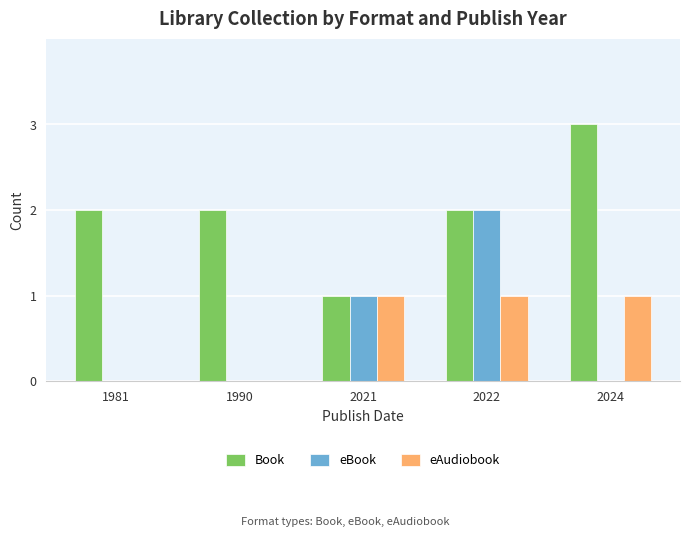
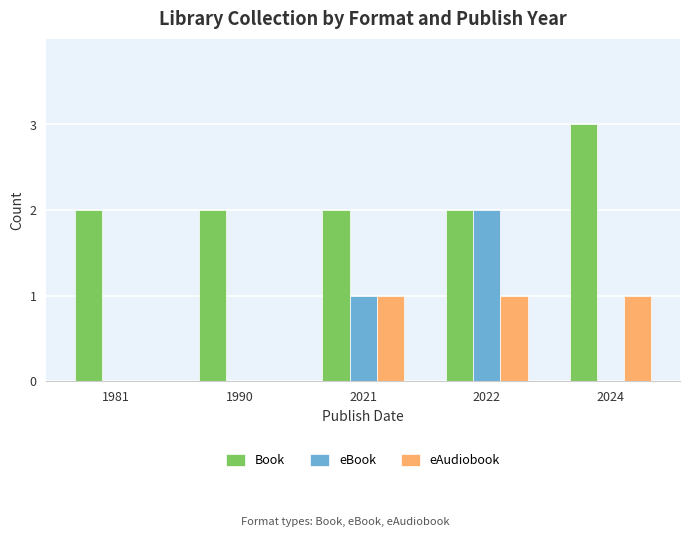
  {
    "Book": {
      "1981": 2,
      "1990": 2,
-     "2021": 1,
+     "2021": 2,
      "2022": 2,
      "2024": 3
    },
    "eBook": {
      "1981": 0,
      "1990": 0,
      "2021": 1,
      "2022": 2,
      "2024": 0
    },
    "eAudiobook": {
      "1981": 0,
      "1990": 0,
      "2021": 1,
      "2022": 1,
      "2024": 1
    }
  }
